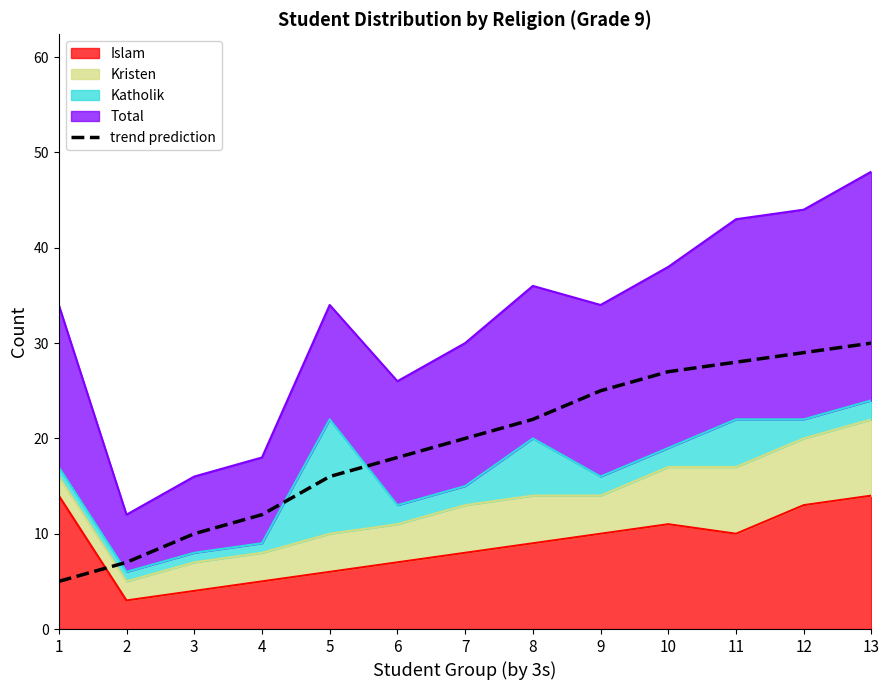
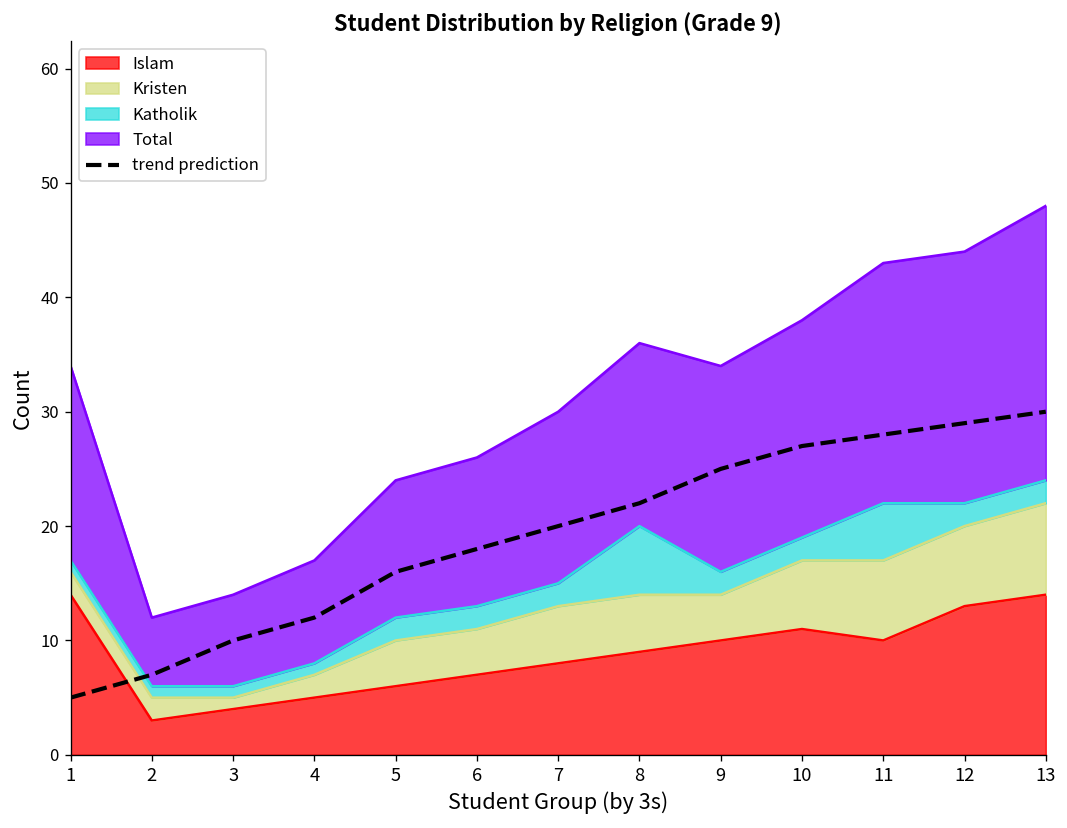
  {
    "Islam": {
      "1": 14,
      "2": 3,
      "3": 4,
      "4": 5,
      "5": 6,
      "6": 7,
      "7": 8,
      "8": 9,
      "9": 10,
      "10": 11,
      "11": 10,
      "12": 13,
      "13": 14
    },
    "Kristen": {
      "1": 2,
      "2": 2,
-     "3": 3,
-     "4": 3,
+     "3": 1,
+     "4": 2,
      "5": 4,
      "6": 4,
      "7": 5,
      "8": 5,
      "9": 4,
      "10": 6,
      "11": 7,
      "12": 7,
      "13": 8
    },
    "Katholik": {
      "1": 1,
      "2": 1,
      "3": 1,
      "4": 1,
-     "5": 12,
+     "5": 2,
      "6": 2,
      "7": 2,
      "8": 6,
      "9": 2,
      "10": 2,
      "11": 5,
      "12": 2,
      "13": 2
    },
    "Total": {
      "1": 17,
      "2": 6,
      "3": 8,
      "4": 9,
      "5": 12,
      "6": 13,
      "7": 15,
      "8": 16,
      "9": 18,
      "10": 19,
      "11": 21,
      "12": 22,
      "13": 24
    },
    "trend prediction": {
      "1": 5,
      "2": 7,
      "3": 10,
      "4": 12,
      "5": 16,
      "6": 18,
      "7": 20,
      "8": 22,
      "9": 25,
      "10": 27,
      "11": 28,
      "12": 29,
      "13": 30
    }
  }
